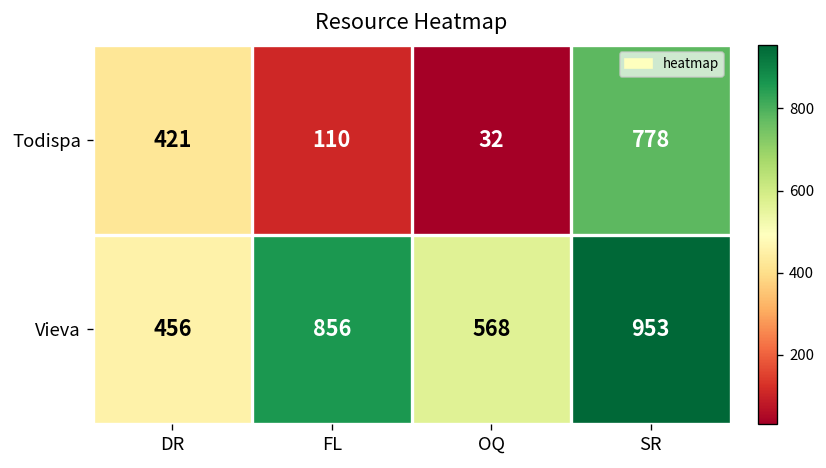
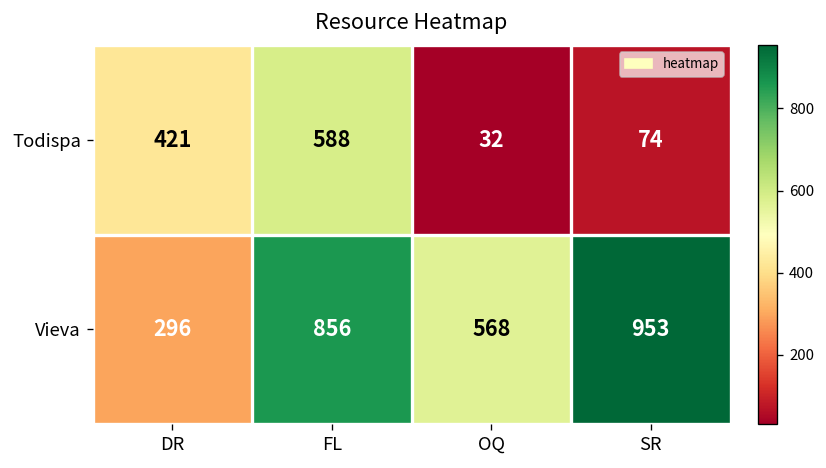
  {
    "Todispa": {
      "DR": 421,
-     "FL": 110,
+     "FL": 588,
      "OQ": 32,
-     "SR": 778
+     "SR": 74
    },
    "Vieva": {
-     "DR": 456,
+     "DR": 296,
      "FL": 856,
      "OQ": 568,
      "SR": 953
    }
  }
